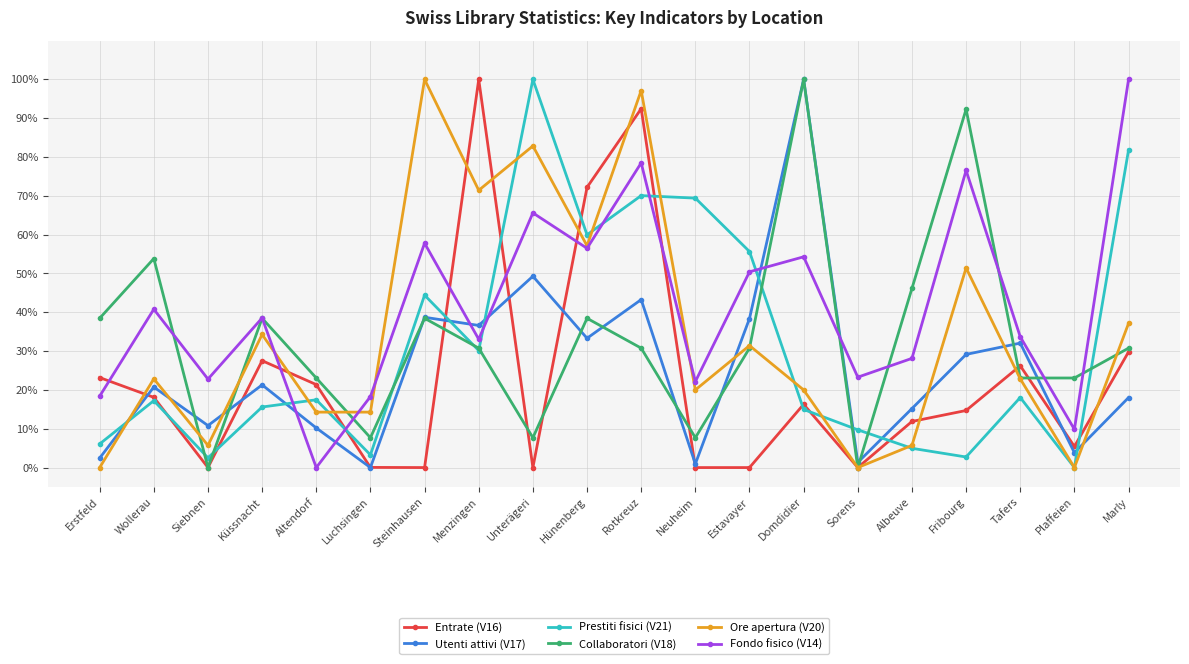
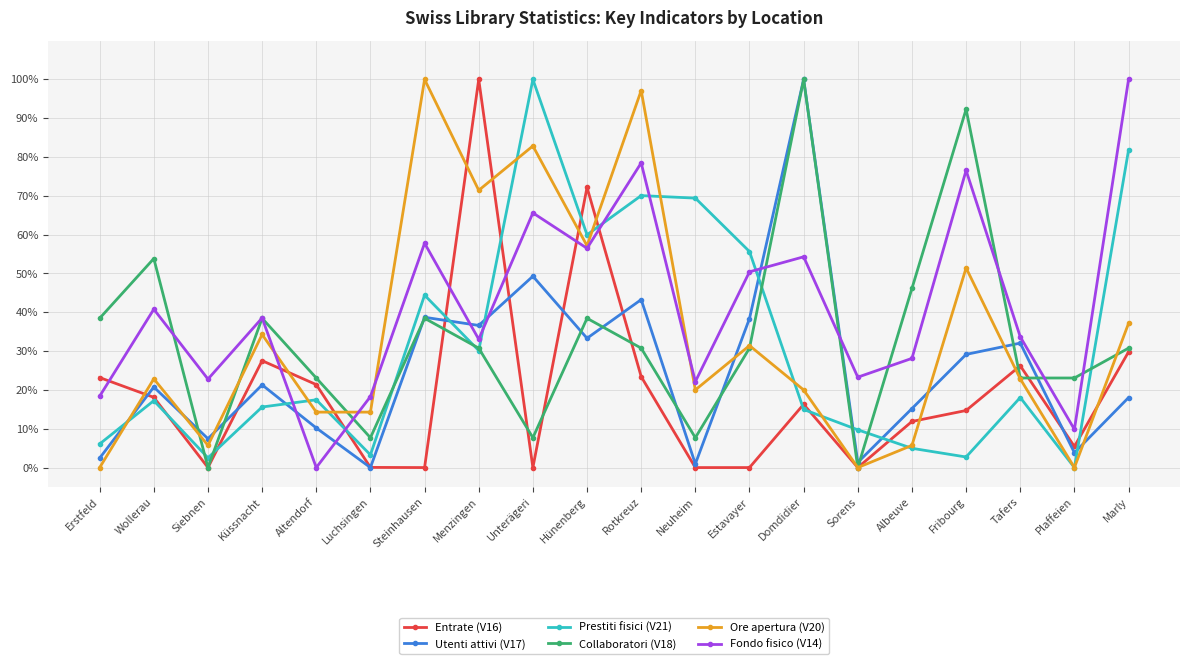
  {
    "Entrate (V16)": {
      "Erstfeld": "23%",
      "Wollerau": "18%",
      "Küssnacht": "28%",
      "Altendorf": "21%",
      "Steinhausen": "0%",
      "Menzingen": "100%",
      "Unterägeri": "0%",
      "Hünenberg": "72%",
-     "Rotkreuz": "92%",
+     "Rotkreuz": "23%",
      "Neuheim": "0%",
      "Estavayer": "0%",
      "Domdidier": "16%",
      "Albeuve": "12%",
      "Fribourg": "15%",
      "Tafers": "26%",
      "Plaffeien": "5%",
      "Marly": "30%"
    },
    "Utenti attivi (V17)": {
      "Erstfeld": "2%",
      "Wollerau": "21%",
-     "Siebnen": "11%",
+     "Siebnen": "7%",
      "Küssnacht": "21%",
      "Altendorf": "10%",
      "Menzingen": "37%",
      "Unterägeri": "49%",
      "Hünenberg": "33%",
      "Rotkreuz": "43%",
      "Neuheim": "1%",
      "Estavayer": "38%",
      "Sorens": "1%",
      "Albeuve": "15%",
      "Fribourg": "29%",
      "Tafers": "32%",
      "Plaffeien": "4%",
      "Marly": "18%"
    },
    "Prestiti fisici (V21)": {
      "Erstfeld": "6%",
      "Wollerau": "17%",
      "Siebnen": "3%",
      "Küssnacht": "16%",
      "Altendorf": "17%",
      "Luchsingen": "3%",
      "Steinhausen": "44%",
      "Unterägeri": "100%",
      "Hünenberg": "60%",
      "Rotkreuz": "70%",
      "Neuheim": "69%",
      "Estavayer": "56%",
      "Domdidier": "15%",
      "Sorens": "10%",
      "Albeuve": "5%",
      "Fribourg": "3%",
      "Tafers": "18%",
      "Marly": "82%"
    },
    "Collaboratori (V18)": {
      "Erstfeld": "38%",
      "Wollerau": "54%",
      "Altendorf": "23%",
      "Luchsingen": "8%",
      "Unterägeri": "8%",
      "Hünenberg": "38%",
      "Rotkreuz": "31%",
      "Neuheim": "8%",
      "Estavayer": "31%",
      "Albeuve": "46%",
      "Fribourg": "92%",
      "Plaffeien": "23%",
      "Marly": "31%"
    },
    "Ore apertura (V20)": {
      "Erstfeld": "0%",
      "Wollerau": "23%",
      "Siebnen": "6%",
      "Küssnacht": "34%",
      "Altendorf": "14%",
      "Luchsingen": "14%",
      "Steinhausen": "100%",
      "Menzingen": "71%",
      "Unterägeri": "83%",
      "Hünenberg": "57%",
      "Rotkreuz": "97%",
      "Neuheim": "20%",
      "Estavayer": "31%",
      "Domdidier": "20%",
      "Albeuve": "6%",
      "Fribourg": "51%",
      "Marly": "37%"
    },
    "Fondo fisico (V14)": {
      "Erstfeld": "18%",
      "Wollerau": "41%",
      "Siebnen": "23%",
      "Altendorf": "0%",
      "Luchsingen": "18%",
      "Steinhausen": "58%",
      "Menzingen": "33%",
      "Unterägeri": "66%",
      "Hünenberg": "56%",
      "Rotkreuz": "78%",
      "Neuheim": "22%",
      "Estavayer": "50%",
      "Domdidier": "54%",
      "Sorens": "23%",
      "Albeuve": "28%",
      "Fribourg": "77%",
      "Tafers": "34%",
      "Plaffeien": "10%",
      "Marly": "100%"
    }
  }
